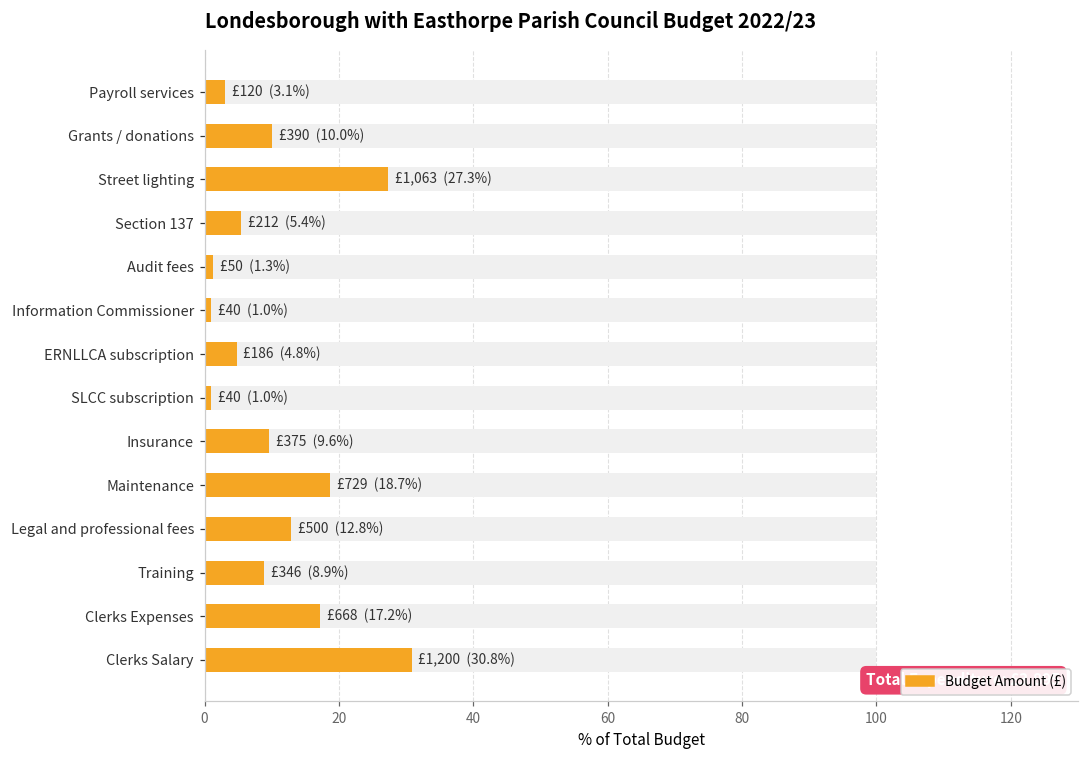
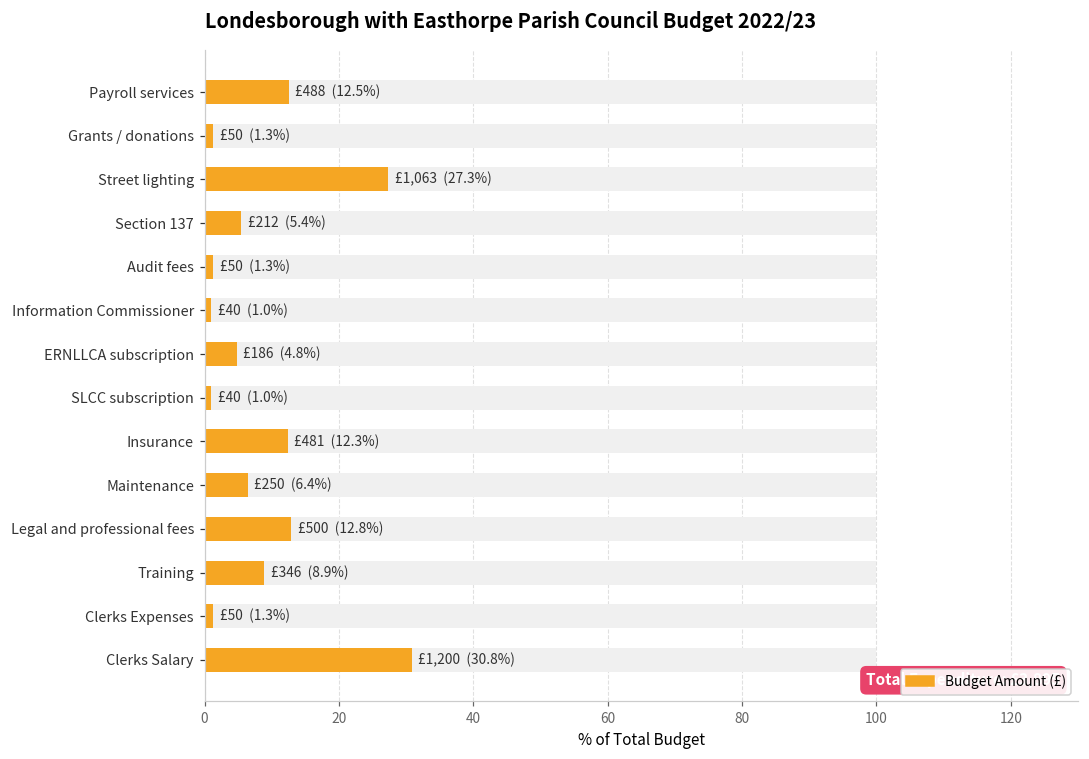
  {
    "Budget Amount (£)": {
-     "Payroll services": "£120 (3.1%)",
-     "Grants / donations": "£390 (10.0%)",
-     "Insurance": "£375 (9.6%)",
-     "Maintenance": "£729 (18.7%)",
-     "Clerks Expenses": "£668 (17.2%)"
+     "Payroll services": "£488 (12.5%)",
+     "Grants / donations": "£50 (1.3%)",
+     "Insurance": "£481 (12.3%)",
+     "Maintenance": "£250 (6.4%)",
+     "Clerks Expenses": "£50 (1.3%)"
    }
  }
